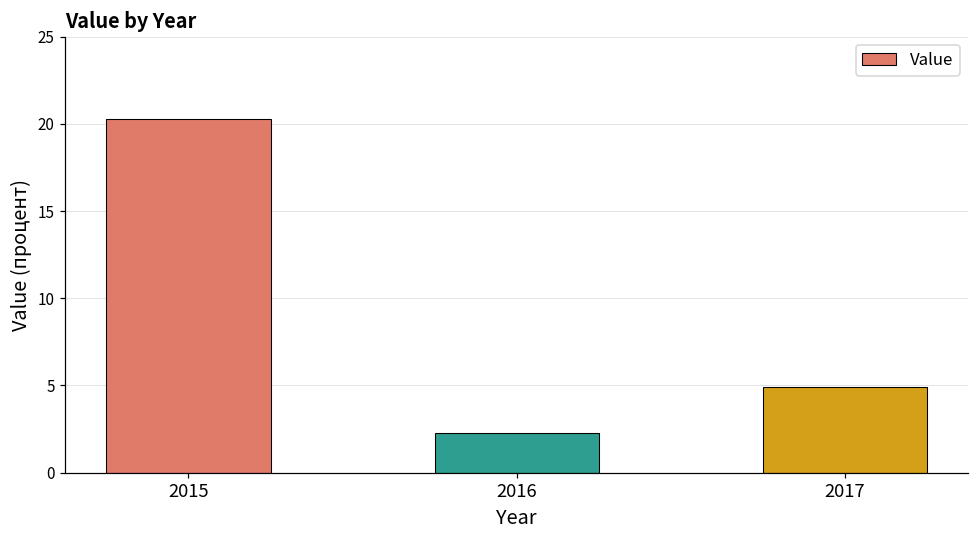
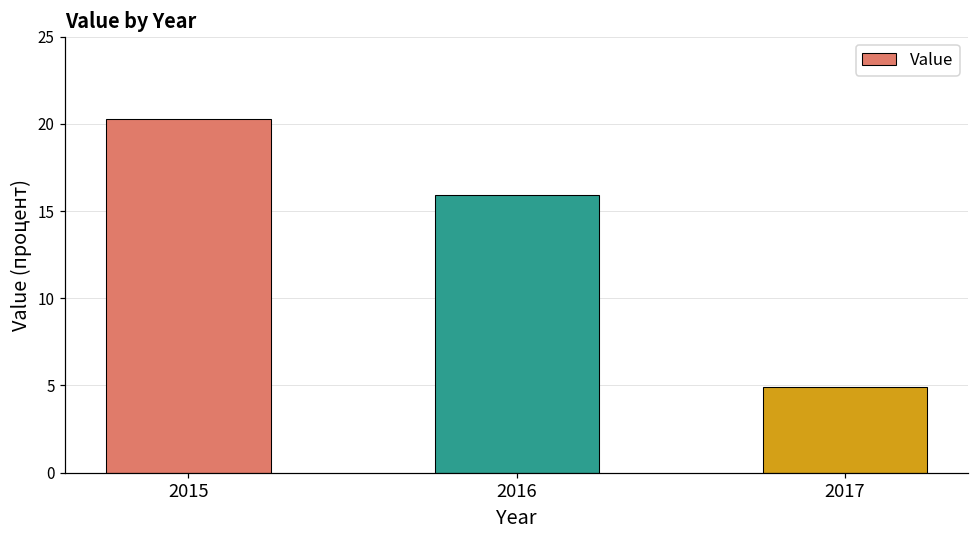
  {
    "2015": 20.3,
-   "2016": 2.3,
+   "2016": 15.9,
    "2017": 4.9
  }
